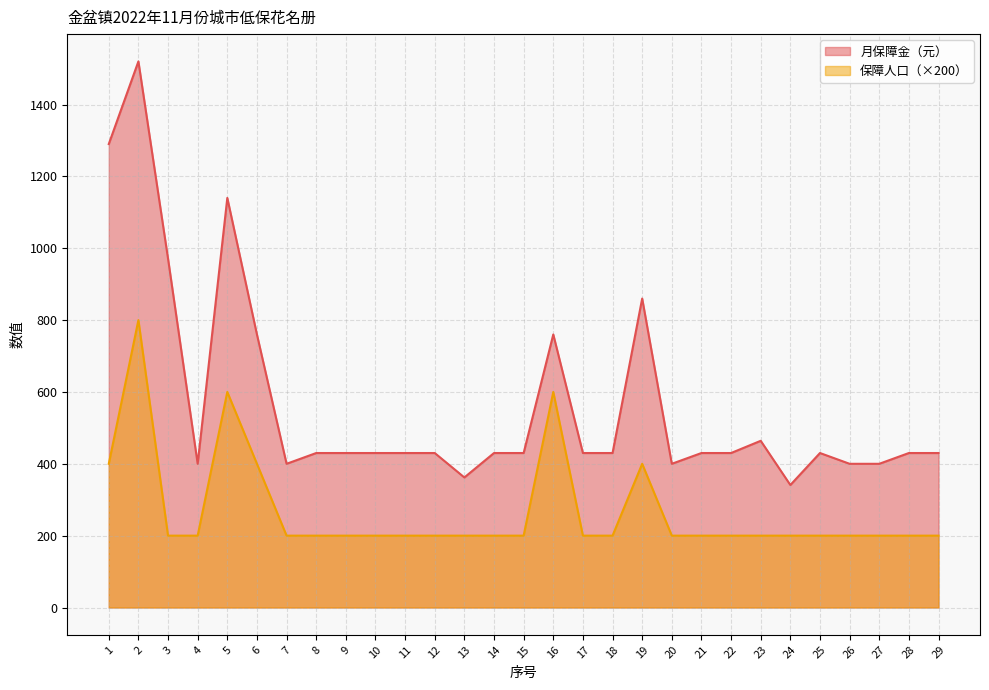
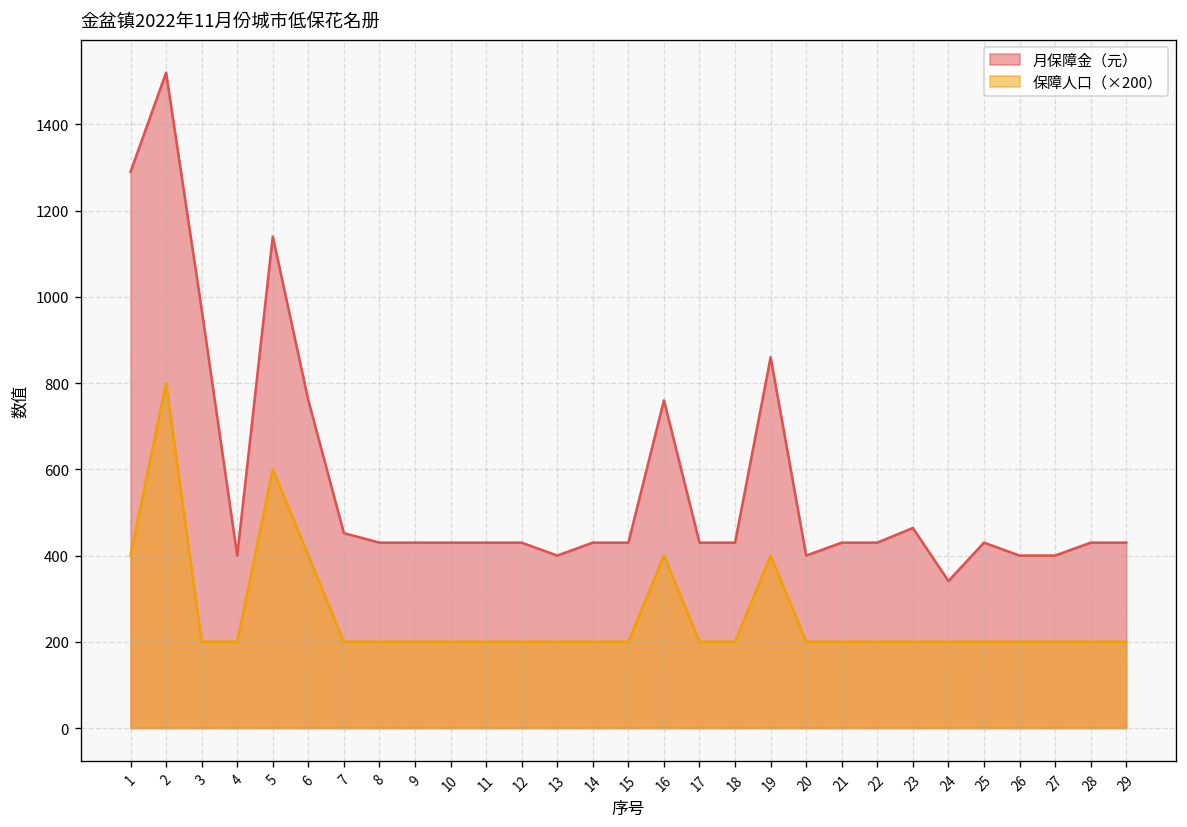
  {
    "月保障金（元）": {
      "1": 1290,
      "2": 1520,
      "3": 970,
      "4": 400,
      "5": 1140,
      "6": 760,
-     "7": 400,
+     "7": 450,
      "8": 430,
      "9": 430,
      "10": 430,
      "11": 430,
      "12": 430,
-     "13": 360,
+     "13": 400,
      "14": 430,
      "15": 430,
      "16": 760,
      "17": 430,
      "18": 430,
      "19": 860,
      "20": 400,
      "21": 430,
      "22": 430,
      "23": 460,
      "24": 340,
      "25": 430,
      "26": 400,
      "27": 400,
      "28": 430,
      "29": 430
    },
    "保障人口（×200）": {
      "1": 400,
      "2": 800,
      "3": 200,
      "4": 200,
      "5": 600,
      "6": 400,
      "7": 200,
      "8": 200,
      "9": 200,
      "10": 200,
      "11": 200,
      "12": 200,
      "13": 200,
      "14": 200,
      "15": 200,
-     "16": 600,
+     "16": 400,
      "17": 200,
      "18": 200,
      "19": 400,
      "20": 200,
      "21": 200,
      "22": 200,
      "23": 200,
      "24": 200,
      "25": 200,
      "26": 200,
      "27": 200,
      "28": 200,
      "29": 200
    }
  }
